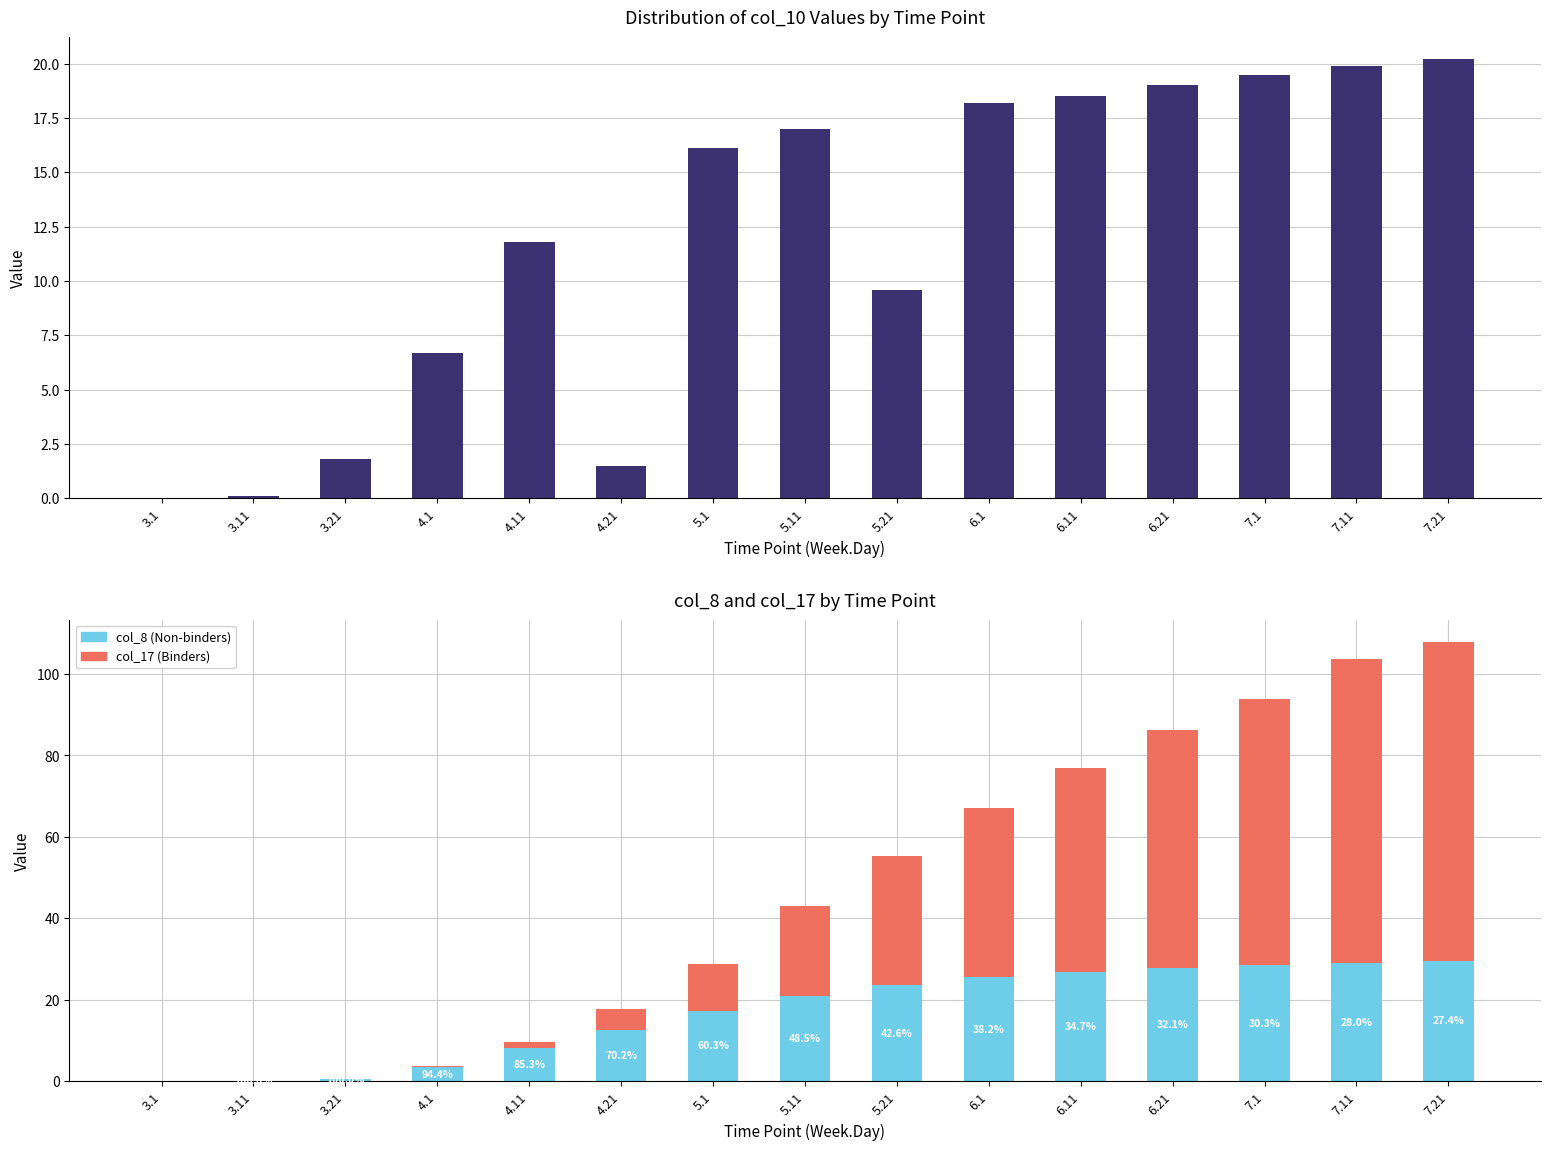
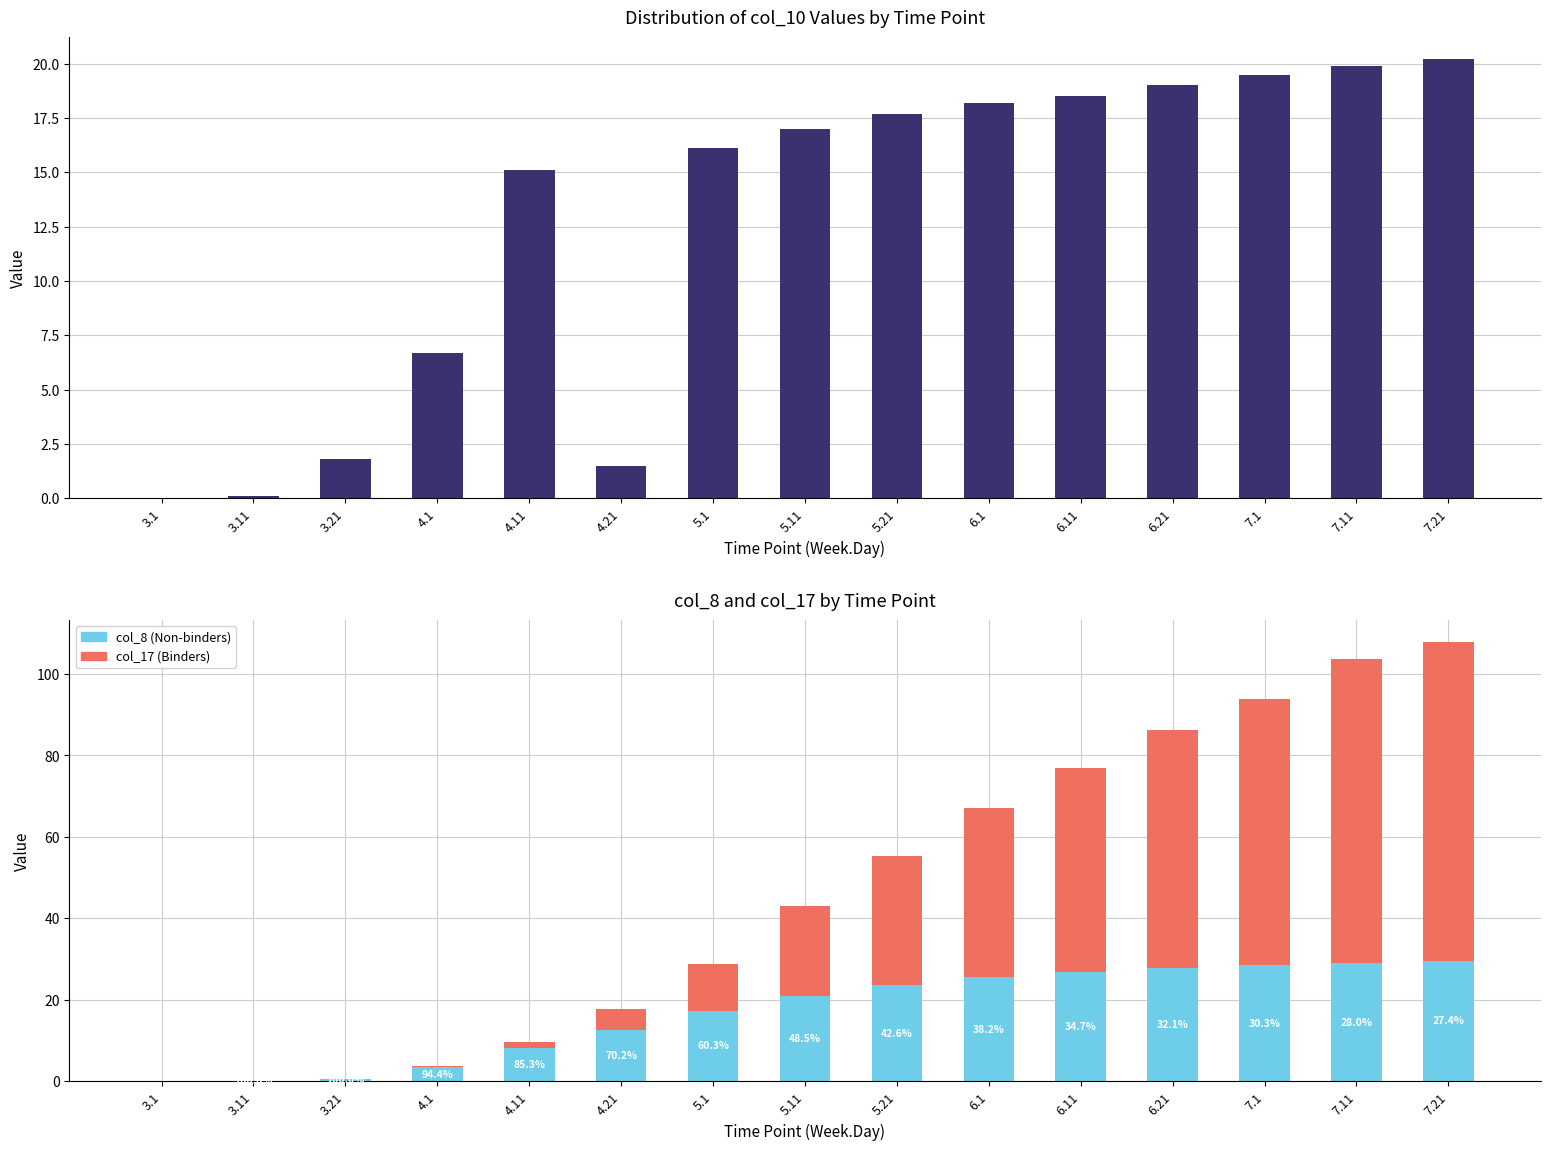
  {
    "Distribution of col_10 Values by Time Point": {
      "3.1": 0.0,
      "3.21": 1.8,
      "4.1": 6.7,
-     "4.11": 11.8,
+     "4.11": 15.1,
      "4.21": 1.5,
      "5.1": 16.1,
      "5.11": 17.0,
-     "5.21": 9.6,
+     "5.21": 17.7,
      "6.1": 18.2,
      "6.11": 18.5,
      "6.21": 19.0,
      "7.1": 19.5,
      "7.11": 19.9,
      "7.21": 20.2
    },
    "col_8 and col_17 by Time Point": {
      "col_8 (Non-binders)": {
        "3.1": 0
      },
      "col_17 (Binders)": {
        "3.1": 0,
        "3.11": 0,
        "3.21": 0,
        "4.11": 1,
        "4.21": 5,
        "5.1": 11,
        "5.11": 22,
        "5.21": 32,
        "6.1": 42,
        "6.11": 50,
        "6.21": 59,
        "7.1": 65,
        "7.11": 75,
        "7.21": 78
      }
    }
  }
